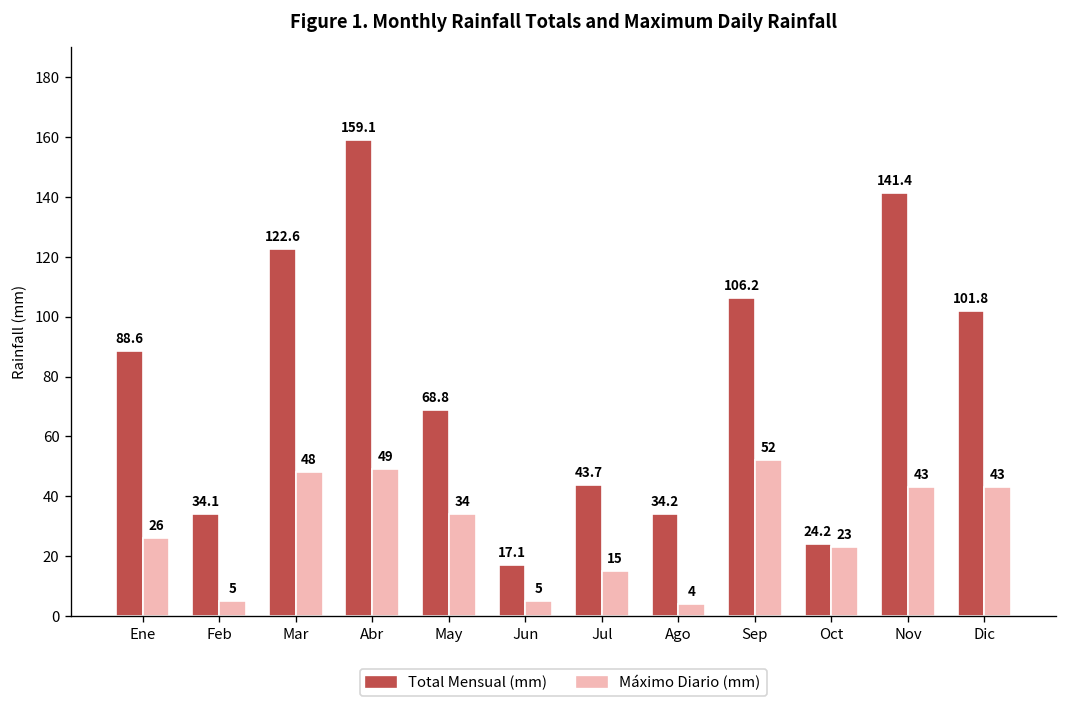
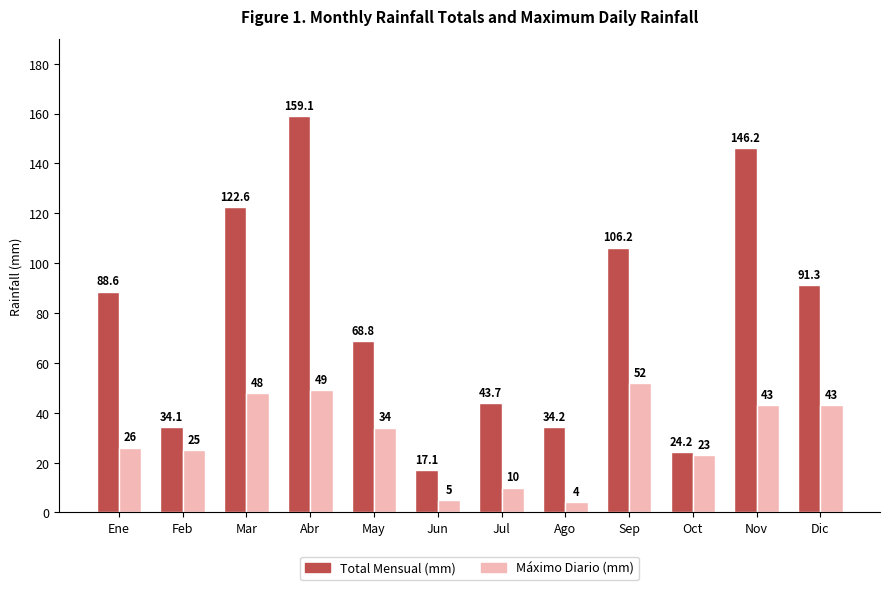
  {
    "Total Mensual (mm)": {
      "Ene": 88.6,
      "Feb": 34.1,
      "Mar": 122.6,
      "Abr": 159.1,
      "May": 68.8,
      "Jun": 17.1,
      "Jul": 43.7,
      "Ago": 34.2,
      "Sep": 106.2,
      "Oct": 24.2,
-     "Nov": 141.4,
-     "Dic": 101.8
+     "Nov": 146.2,
+     "Dic": 91.3
    },
    "Máximo Diario (mm)": {
      "Ene": 26,
-     "Feb": 5,
+     "Feb": 25,
      "Mar": 48,
      "Abr": 49,
      "May": 34,
      "Jun": 5,
-     "Jul": 15,
+     "Jul": 10,
      "Ago": 4,
      "Sep": 52,
      "Oct": 23,
      "Nov": 43,
      "Dic": 43
    }
  }
